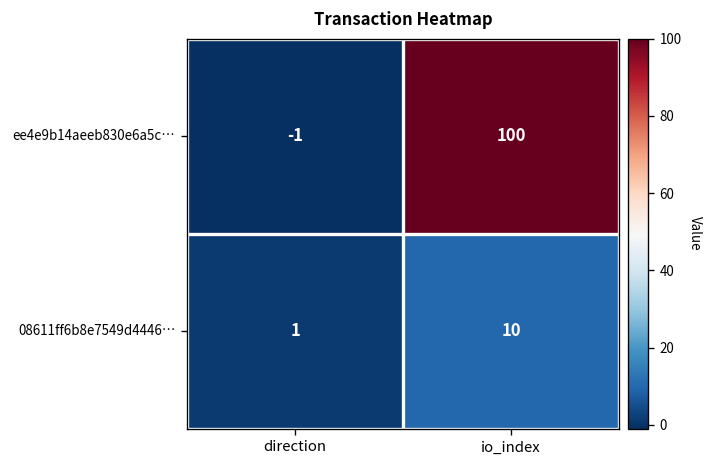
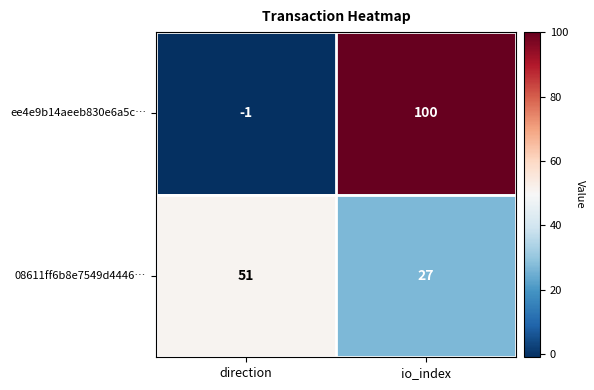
  {
    "ee4e9b14aeeb830e6a5c…": {
      "direction": -1,
      "io_index": 100
    },
    "08611ff6b8e7549d4446…": {
-     "direction": 1,
-     "io_index": 10
+     "direction": 51,
+     "io_index": 27
    }
  }
